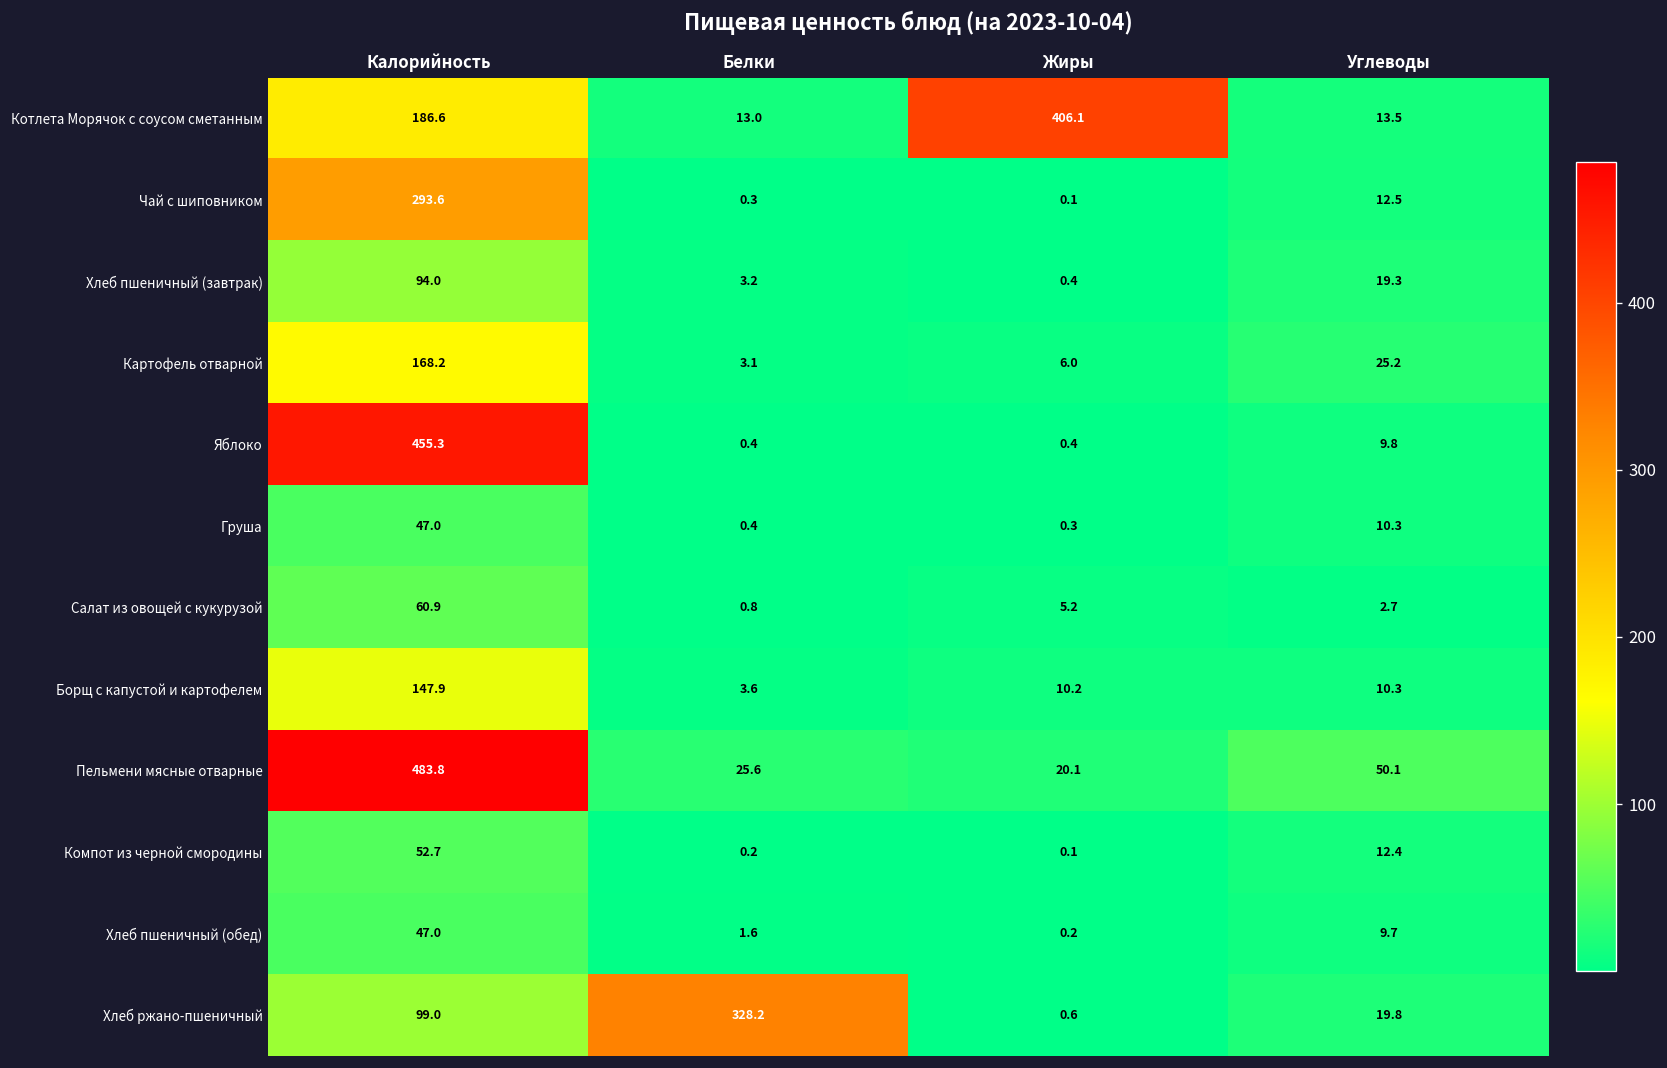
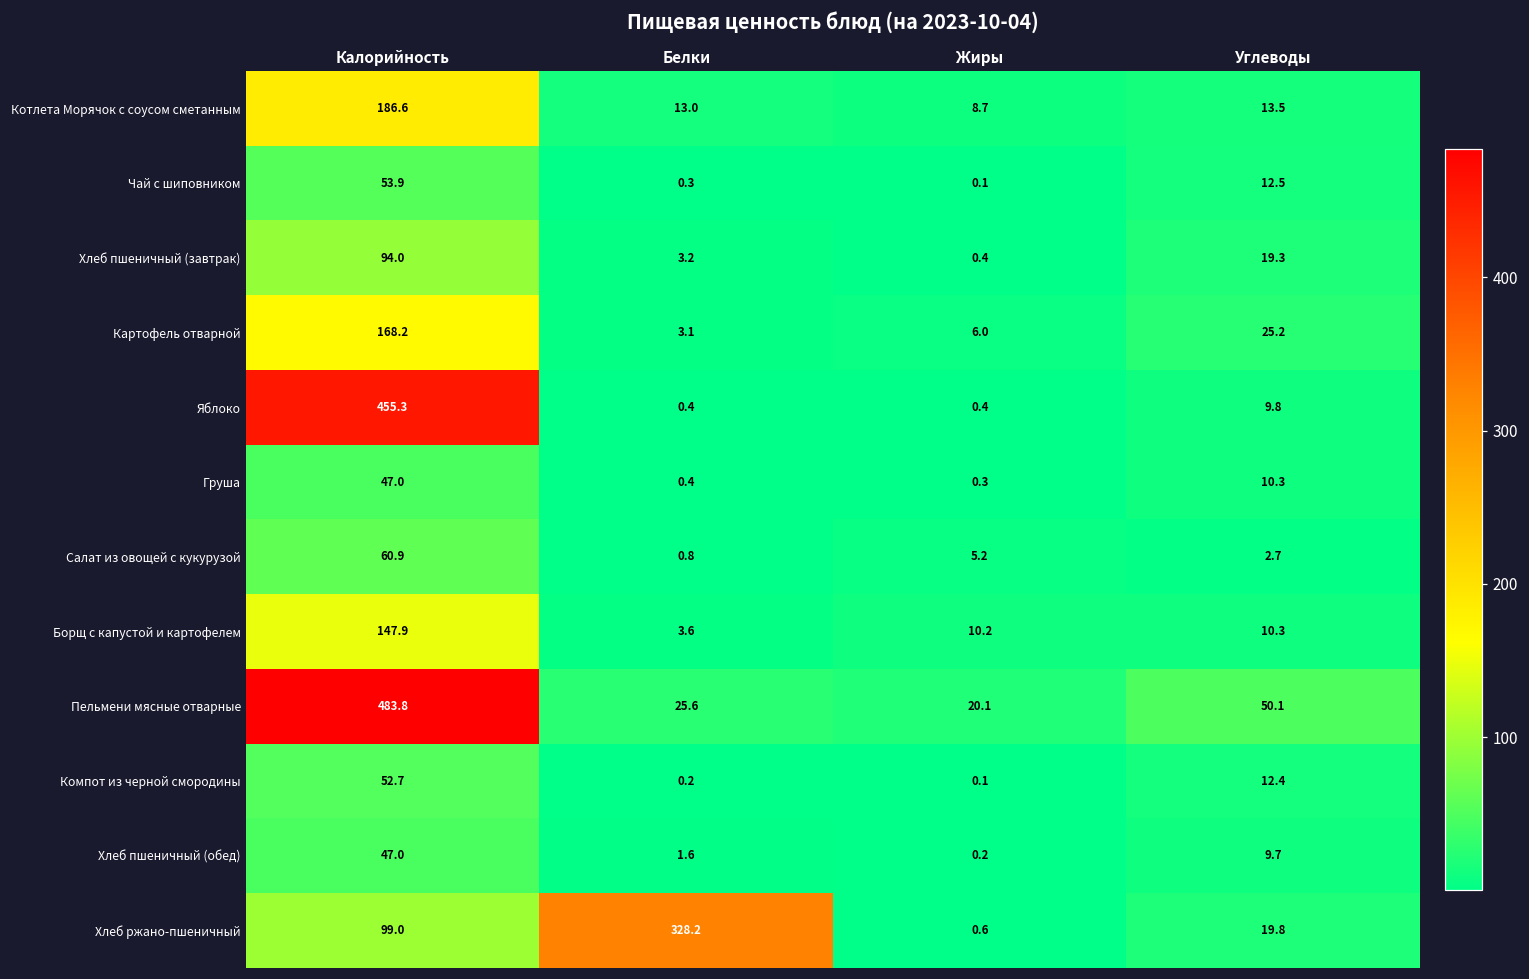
  {
    "Котлета Морячок с соусом сметанным": {
      "Калорийность": 186.6,
      "Белки": 13.0,
-     "Жиры": 406.1,
+     "Жиры": 8.7,
      "Углеводы": 13.5
    },
    "Чай с шиповником": {
-     "Калорийность": 293.6,
+     "Калорийность": 53.9,
      "Белки": 0.3,
      "Жиры": 0.1,
      "Углеводы": 12.5
    },
    "Хлеб пшеничный (завтрак)": {
      "Калорийность": 94.0,
      "Белки": 3.2,
      "Жиры": 0.4,
      "Углеводы": 19.3
    },
    "Картофель отварной": {
      "Калорийность": 168.2,
      "Белки": 3.1,
      "Жиры": 6.0,
      "Углеводы": 25.2
    },
    "Яблоко": {
      "Калорийность": 455.3,
      "Белки": 0.4,
      "Жиры": 0.4,
      "Углеводы": 9.8
    },
    "Груша": {
      "Калорийность": 47.0,
      "Белки": 0.4,
      "Жиры": 0.3,
      "Углеводы": 10.3
    },
    "Салат из овощей с кукурузой": {
      "Калорийность": 60.9,
      "Белки": 0.8,
      "Жиры": 5.2,
      "Углеводы": 2.7
    },
    "Борщ с капустой и картофелем": {
      "Калорийность": 147.9,
      "Белки": 3.6,
      "Жиры": 10.2,
      "Углеводы": 10.3
    },
    "Пельмени мясные отварные": {
      "Калорийность": 483.8,
      "Белки": 25.6,
      "Жиры": 20.1,
      "Углеводы": 50.1
    },
    "Компот из черной смородины": {
      "Калорийность": 52.7,
      "Белки": 0.2,
      "Жиры": 0.1,
      "Углеводы": 12.4
    },
    "Хлеб пшеничный (обед)": {
      "Калорийность": 47.0,
      "Белки": 1.6,
      "Жиры": 0.2,
      "Углеводы": 9.7
    },
    "Хлеб ржано-пшеничный": {
      "Калорийность": 99.0,
      "Белки": 328.2,
      "Жиры": 0.6,
      "Углеводы": 19.8
    }
  }
